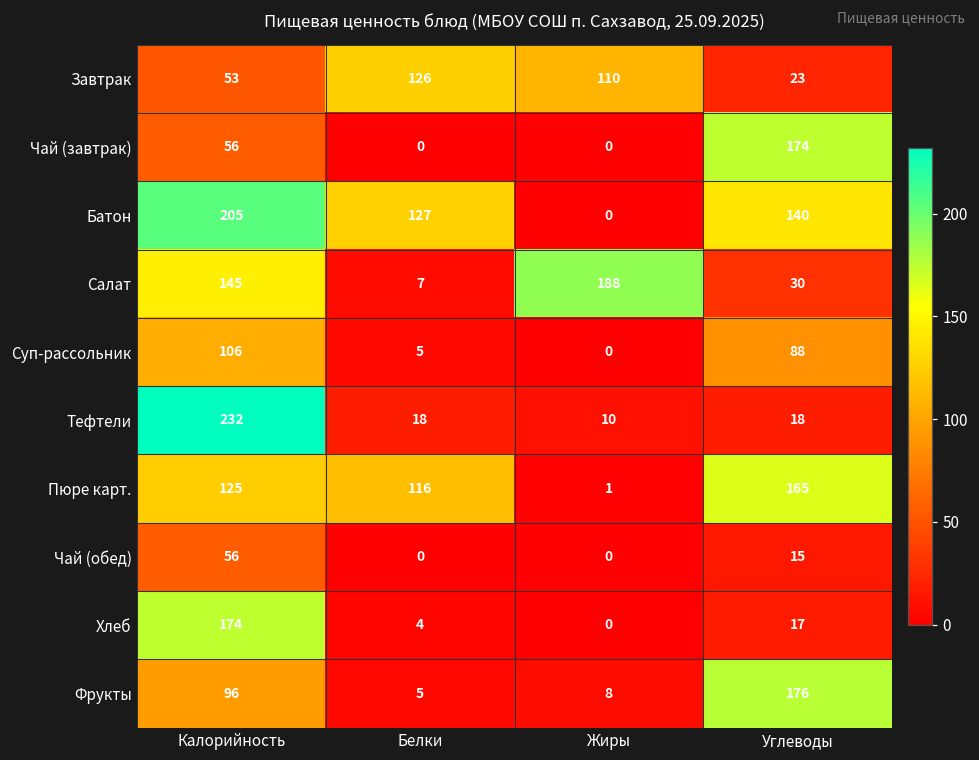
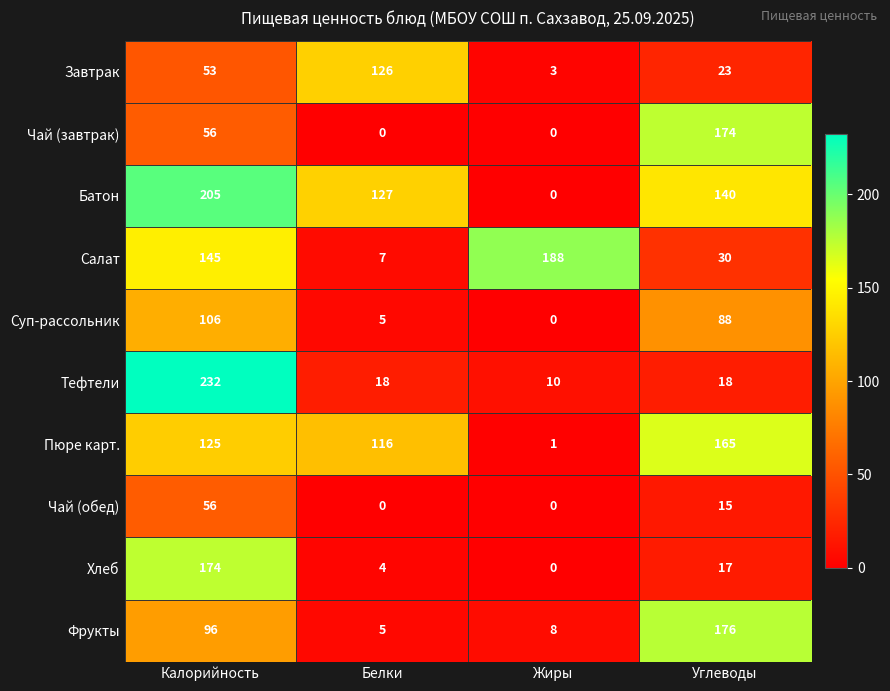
  {
    "Завтрак": {
      "Калорийность": 53,
      "Белки": 126,
-     "Жиры": 110,
+     "Жиры": 3,
      "Углеводы": 23
    },
    "Чай (завтрак)": {
      "Калорийность": 56,
      "Белки": 0,
      "Жиры": 0,
      "Углеводы": 174
    },
    "Батон": {
      "Калорийность": 205,
      "Белки": 127,
      "Жиры": 0,
      "Углеводы": 140
    },
    "Салат": {
      "Калорийность": 145,
      "Белки": 7,
      "Жиры": 188,
      "Углеводы": 30
    },
    "Суп-рассольник": {
      "Калорийность": 106,
      "Белки": 5,
      "Жиры": 0,
      "Углеводы": 88
    },
    "Тефтели": {
      "Калорийность": 232,
      "Белки": 18,
      "Жиры": 10,
      "Углеводы": 18
    },
    "Пюре карт.": {
      "Калорийность": 125,
      "Белки": 116,
      "Жиры": 1,
      "Углеводы": 165
    },
    "Чай (обед)": {
      "Калорийность": 56,
      "Белки": 0,
      "Жиры": 0,
      "Углеводы": 15
    },
    "Хлеб": {
      "Калорийность": 174,
      "Белки": 4,
      "Жиры": 0,
      "Углеводы": 17
    },
    "Фрукты": {
      "Калорийность": 96,
      "Белки": 5,
      "Жиры": 8,
      "Углеводы": 176
    }
  }
